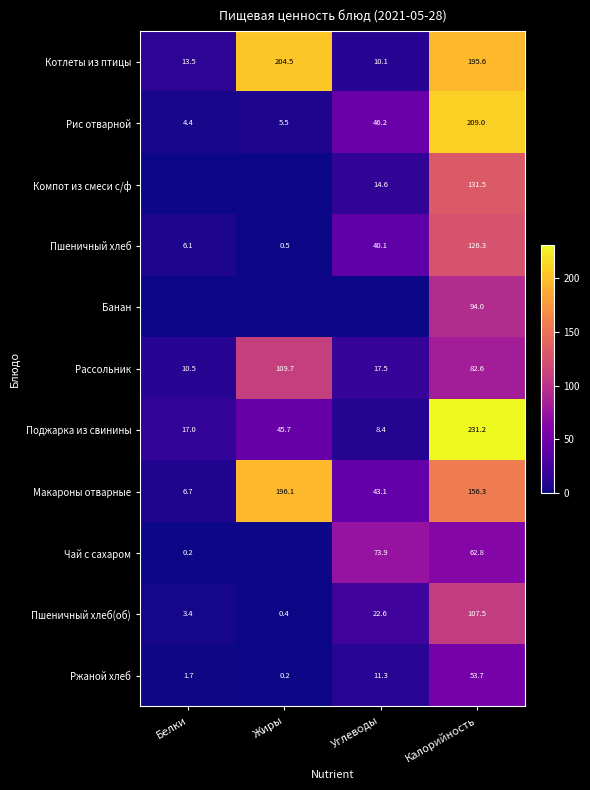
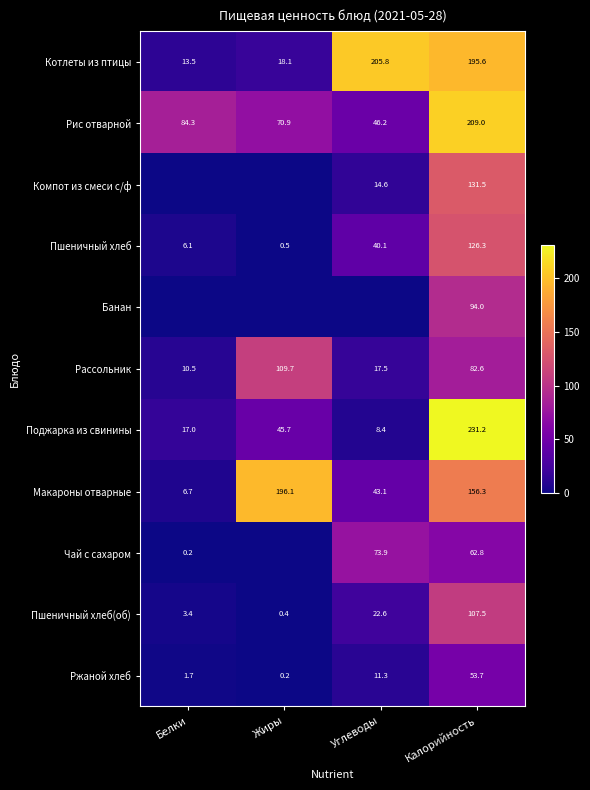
  {
    "Котлеты из птицы": {
      "Белки": 13.5,
-     "Жиры": 204.5,
-     "Углеводы": 10.1,
+     "Жиры": 18.1,
+     "Углеводы": 205.8,
      "Калорийность": 195.6
    },
    "Рис отварной": {
-     "Белки": 4.4,
-     "Жиры": 5.5,
+     "Белки": 84.3,
+     "Жиры": 70.9,
      "Углеводы": 46.2,
      "Калорийность": 209.0
    },
    "Компот из смеси с/ф": {
      "Углеводы": 14.6,
      "Калорийность": 131.5
    },
    "Пшеничный хлеб": {
      "Белки": 6.1,
      "Жиры": 0.5,
      "Углеводы": 40.1,
      "Калорийность": 126.3
    },
    "Банан": {
      "Калорийность": 94.0
    },
    "Рассольник": {
      "Белки": 10.5,
      "Жиры": 109.7,
      "Углеводы": 17.5,
      "Калорийность": 82.6
    },
    "Поджарка из свинины": {
      "Белки": 17.0,
      "Жиры": 45.7,
      "Углеводы": 8.4,
      "Калорийность": 231.2
    },
    "Макароны отварные": {
      "Белки": 6.7,
      "Жиры": 196.1,
      "Углеводы": 43.1,
      "Калорийность": 156.3
    },
    "Чай с сахаром": {
      "Белки": 0.2,
      "Углеводы": 73.9,
      "Калорийность": 62.8
    },
    "Пшеничный хлеб(об)": {
      "Белки": 3.4,
      "Жиры": 0.4,
      "Углеводы": 22.6,
      "Калорийность": 107.5
    },
    "Ржаной хлеб": {
      "Белки": 1.7,
      "Жиры": 0.2,
      "Углеводы": 11.3,
      "Калорийность": 53.7
    }
  }
